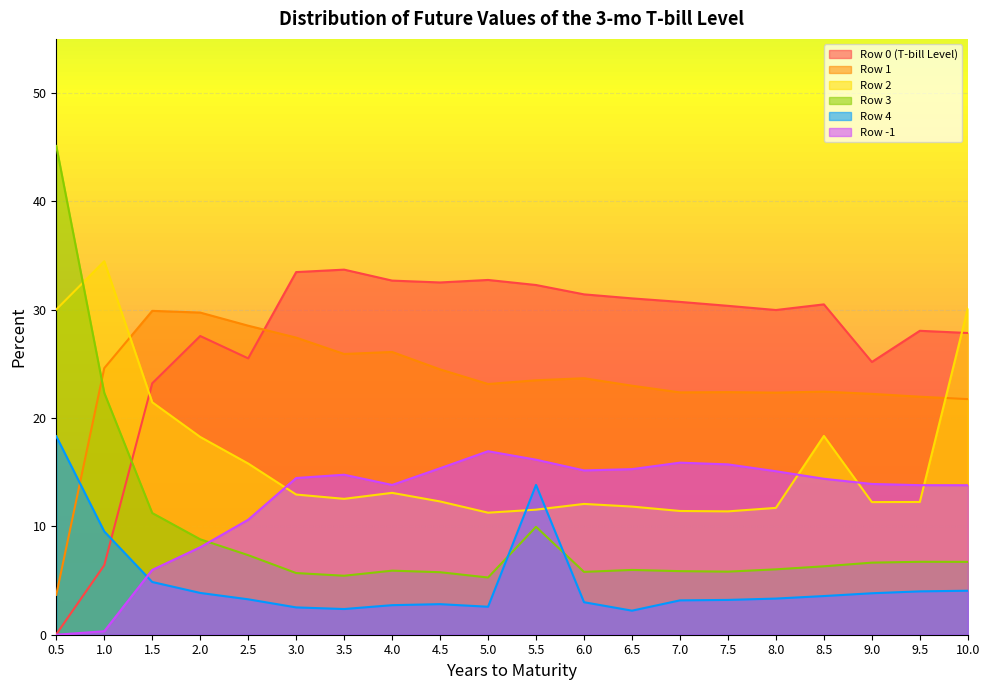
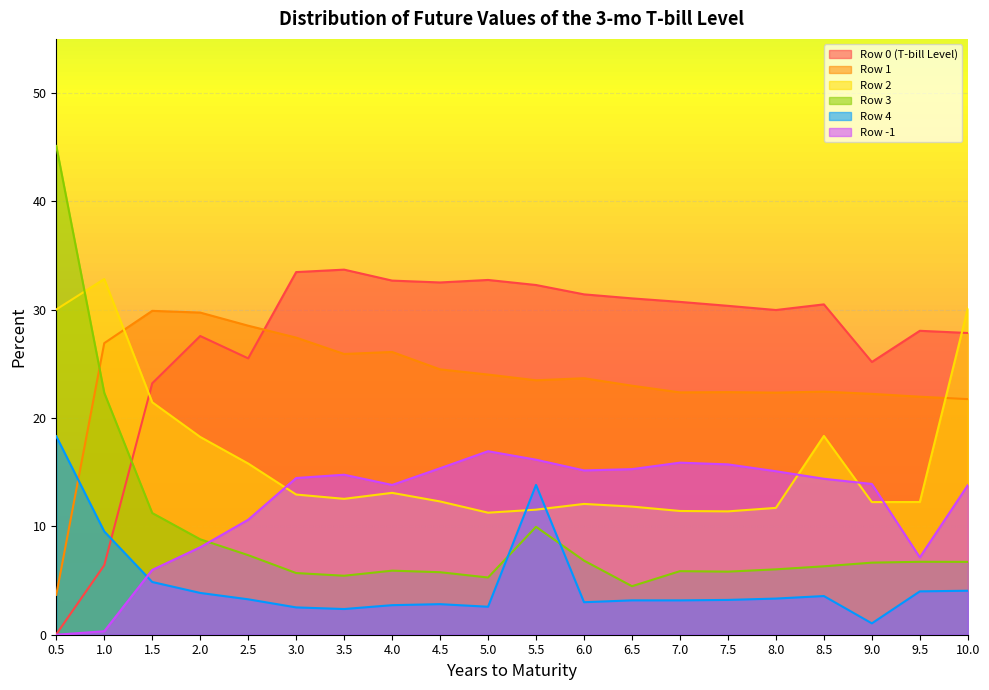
  {
    "Row 0 (T-bill Level)": {
      "1.0": 6.4,
      "1.5": 23.2,
      "2.0": 27.6,
      "2.5": 25.5,
      "3.0": 33.5,
      "3.5": 33.7,
      "4.0": 32.7,
      "4.5": 32.5,
      "5.0": 32.7,
      "5.5": 32.3,
      "6.0": 31.4,
      "6.5": 31.0,
      "7.0": 30.7,
      "7.5": 30.4,
      "8.0": 30.0,
      "8.5": 30.5,
      "9.0": 25.2,
      "9.5": 28.1,
      "10.0": 27.9
    },
    "Row 1": {
      "0.5": 3.7,
-     "1.0": 24.6,
+     "1.0": 26.9,
      "1.5": 29.9,
      "2.0": 29.7,
      "2.5": 28.5,
      "3.0": 27.4,
      "3.5": 25.9,
      "4.0": 26.1,
      "4.5": 24.5,
-     "5.0": 23.1,
+     "5.0": 24.0,
      "5.5": 23.5,
      "6.0": 23.7,
      "6.5": 23.0,
      "7.0": 22.4,
      "7.5": 22.4,
      "8.0": 22.3,
      "8.5": 22.4,
      "9.0": 22.2,
      "9.5": 22.0,
      "10.0": 21.7
    },
    "Row 2": {
      "0.5": 30.0,
-     "1.0": 34.5,
+     "1.0": 32.8,
      "1.5": 21.5,
      "2.0": 18.3,
      "2.5": 15.8,
      "3.0": 12.9,
      "3.5": 12.5,
      "4.0": 13.1,
      "4.5": 12.3,
      "5.0": 11.3,
      "5.5": 11.5,
      "6.0": 12.1,
      "6.5": 11.8,
      "7.0": 11.4,
      "7.5": 11.4,
      "8.0": 11.7,
      "8.5": 18.3,
      "9.0": 12.2,
      "9.5": 12.3,
      "10.0": 30.1
    },
    "Row 3": {
      "0.5": 45.1,
      "1.0": 22.3,
      "1.5": 11.2,
      "2.0": 8.8,
      "2.5": 7.3,
      "3.0": 5.7,
      "3.5": 5.4,
      "4.0": 5.9,
      "4.5": 5.8,
      "5.0": 5.3,
      "5.5": 10.0,
-     "6.0": 5.8,
-     "6.5": 6.0,
+     "6.0": 6.8,
+     "6.5": 4.5,
      "7.0": 5.9,
      "7.5": 5.8,
      "8.0": 6.0,
      "8.5": 6.3,
      "9.0": 6.7,
      "9.5": 6.7,
      "10.0": 6.7
    },
    "Row 4": {
      "0.5": 18.3,
      "1.0": 9.5,
      "1.5": 4.9,
      "2.0": 3.9,
      "2.5": 3.3,
      "3.0": 2.5,
      "3.5": 2.4,
      "4.0": 2.7,
      "4.5": 2.8,
      "5.0": 2.6,
      "5.5": 13.8,
      "6.0": 3.0,
-     "6.5": 2.2,
+     "6.5": 3.2,
      "7.0": 3.2,
      "7.5": 3.2,
      "8.0": 3.3,
      "8.5": 3.6,
-     "9.0": 3.8,
+     "9.0": 1.0,
      "9.5": 4.0,
      "10.0": 4.1
    },
    "Row -1": {
      "1.0": 0.3,
      "1.5": 6.0,
      "2.0": 8.1,
      "2.5": 10.6,
      "3.0": 14.5,
      "3.5": 14.8,
      "4.0": 13.8,
      "4.5": 15.4,
      "5.0": 16.9,
      "5.5": 16.2,
      "6.0": 15.2,
      "6.5": 15.3,
      "7.0": 15.9,
      "7.5": 15.7,
      "8.0": 15.1,
      "8.5": 14.4,
      "9.0": 13.9,
-     "9.5": 13.8,
+     "9.5": 7.1,
      "10.0": 13.8
    }
  }
